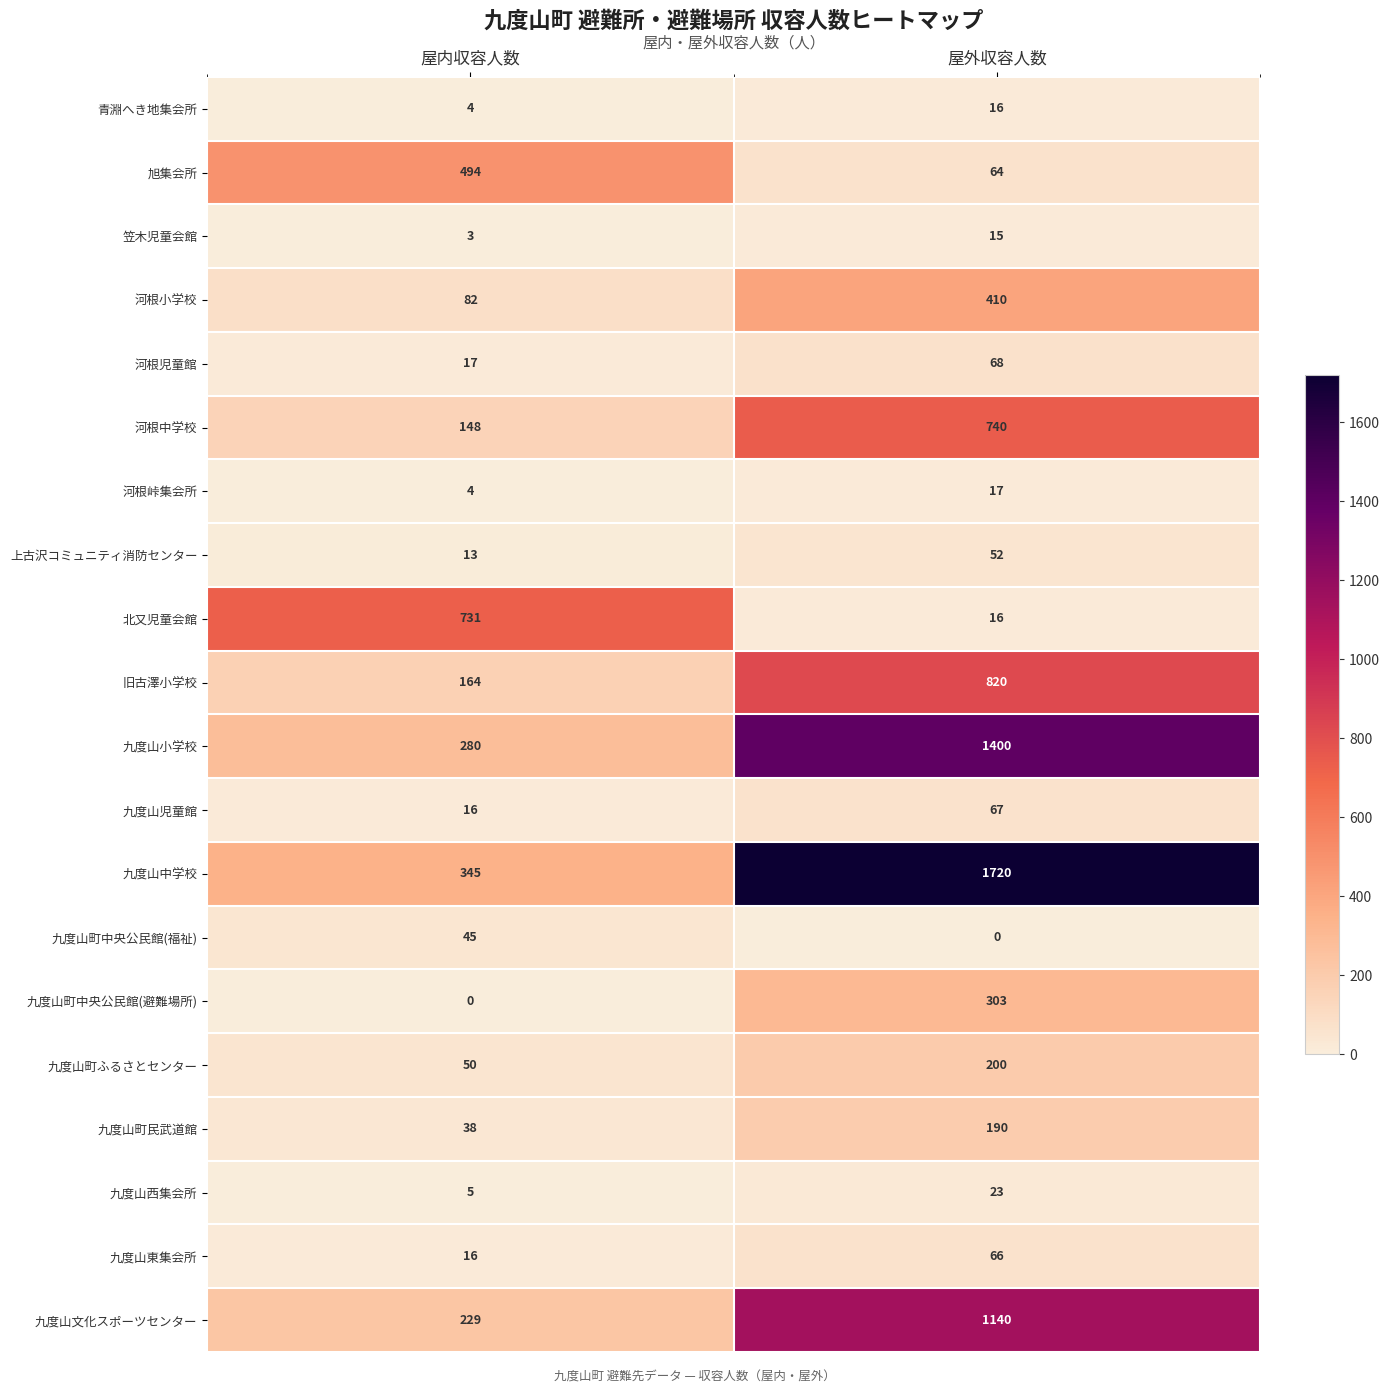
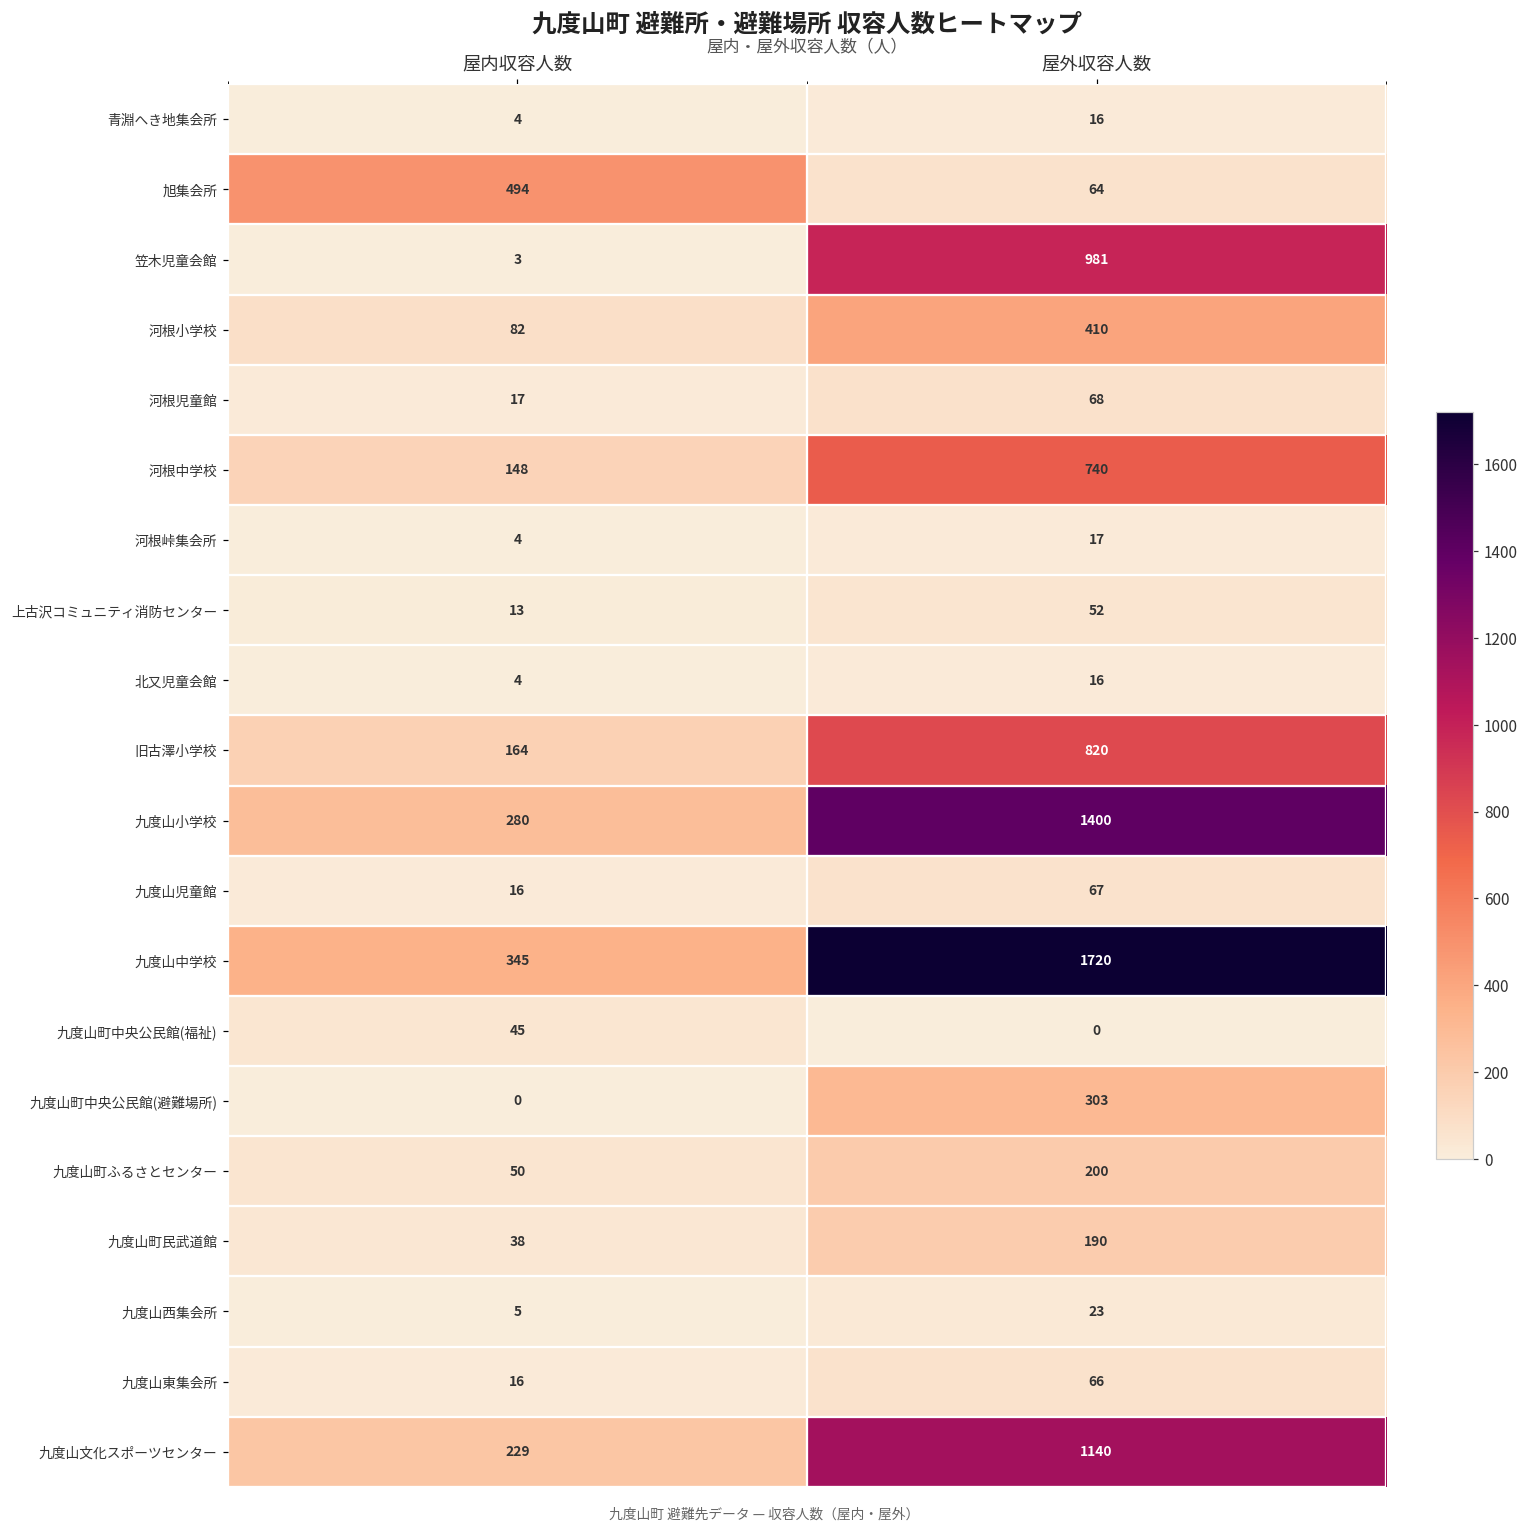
  {
    "青淵へき地集会所": {
      "屋内収容人数": 4,
      "屋外収容人数": 16
    },
    "旭集会所": {
      "屋内収容人数": 494,
      "屋外収容人数": 64
    },
    "笠木児童会館": {
      "屋内収容人数": 3,
-     "屋外収容人数": 15
+     "屋外収容人数": 981
    },
    "河根小学校": {
      "屋内収容人数": 82,
      "屋外収容人数": 410
    },
    "河根児童館": {
      "屋内収容人数": 17,
      "屋外収容人数": 68
    },
    "河根中学校": {
      "屋内収容人数": 148,
      "屋外収容人数": 740
    },
    "河根峠集会所": {
      "屋内収容人数": 4,
      "屋外収容人数": 17
    },
    "上古沢コミュニティ消防センター": {
      "屋内収容人数": 13,
      "屋外収容人数": 52
    },
    "北又児童会館": {
-     "屋内収容人数": 731,
+     "屋内収容人数": 4,
      "屋外収容人数": 16
    },
    "旧古澤小学校": {
      "屋内収容人数": 164,
      "屋外収容人数": 820
    },
    "九度山小学校": {
      "屋内収容人数": 280,
      "屋外収容人数": 1400
    },
    "九度山児童館": {
      "屋内収容人数": 16,
      "屋外収容人数": 67
    },
    "九度山中学校": {
      "屋内収容人数": 345,
      "屋外収容人数": 1720
    },
    "九度山町中央公民館(福祉)": {
      "屋内収容人数": 45,
      "屋外収容人数": 0
    },
    "九度山町中央公民館(避難場所)": {
      "屋内収容人数": 0,
      "屋外収容人数": 303
    },
    "九度山町ふるさとセンター": {
      "屋内収容人数": 50,
      "屋外収容人数": 200
    },
    "九度山町民武道館": {
      "屋内収容人数": 38,
      "屋外収容人数": 190
    },
    "九度山西集会所": {
      "屋内収容人数": 5,
      "屋外収容人数": 23
    },
    "九度山東集会所": {
      "屋内収容人数": 16,
      "屋外収容人数": 66
    },
    "九度山文化スポーツセンター": {
      "屋内収容人数": 229,
      "屋外収容人数": 1140
    }
  }
